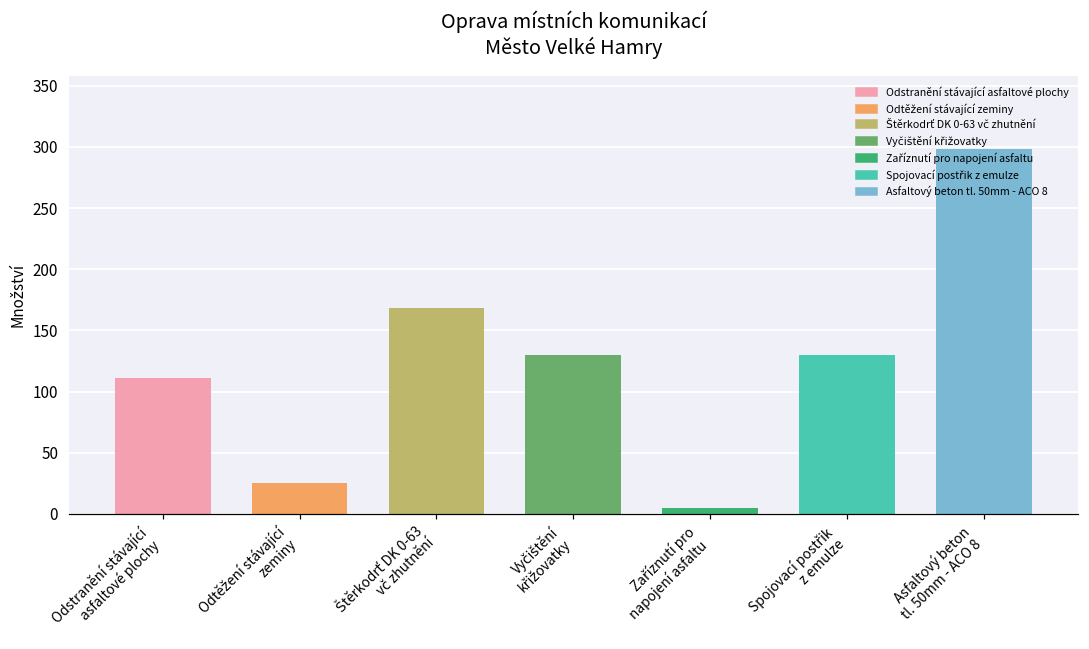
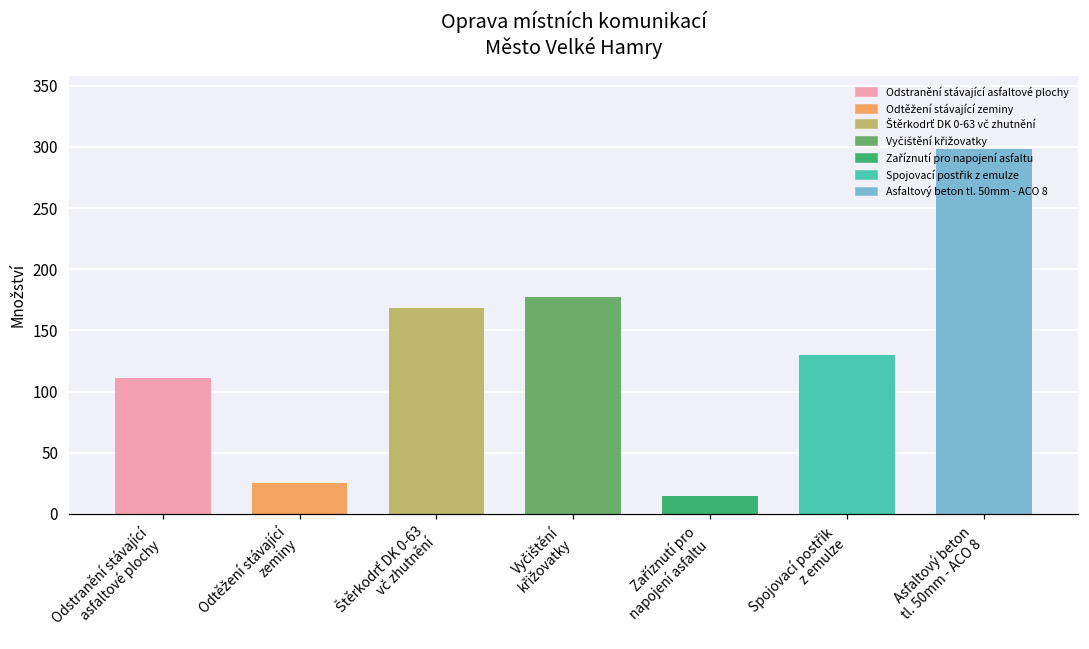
  {
    "Odstranění stávající asfaltové plochy": 111,
    "Odtěžení stávající zeminy": 25,
    "Štěrkodrť DK 0-63 vč zhutnění": 168,
-   "Vyčištění křižovatky": 130,
-   "Zaříznutí pro napojení asfaltu": 5,
+   "Vyčištění křižovatky": 177,
+   "Zaříznutí pro napojení asfaltu": 15,
    "Spojovací postřik z emulze": 130,
    "Asfaltový beton tl. 50mm - ACO 8": 298
  }
